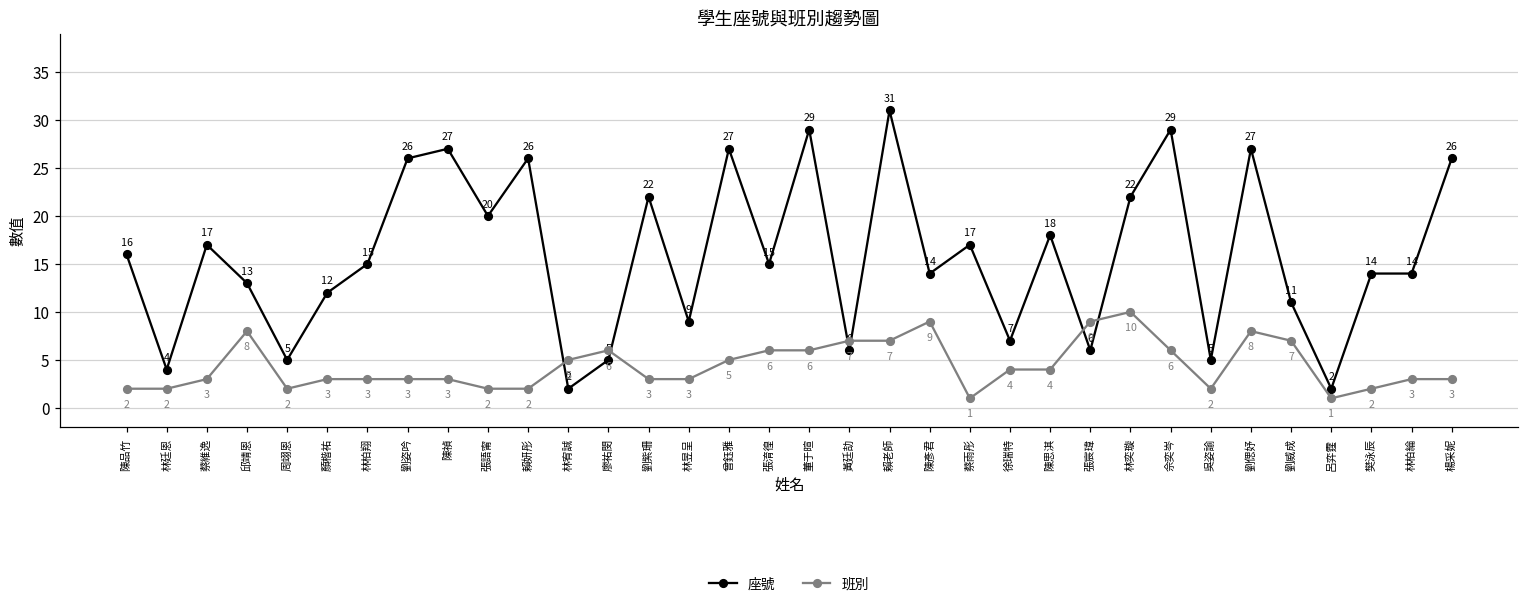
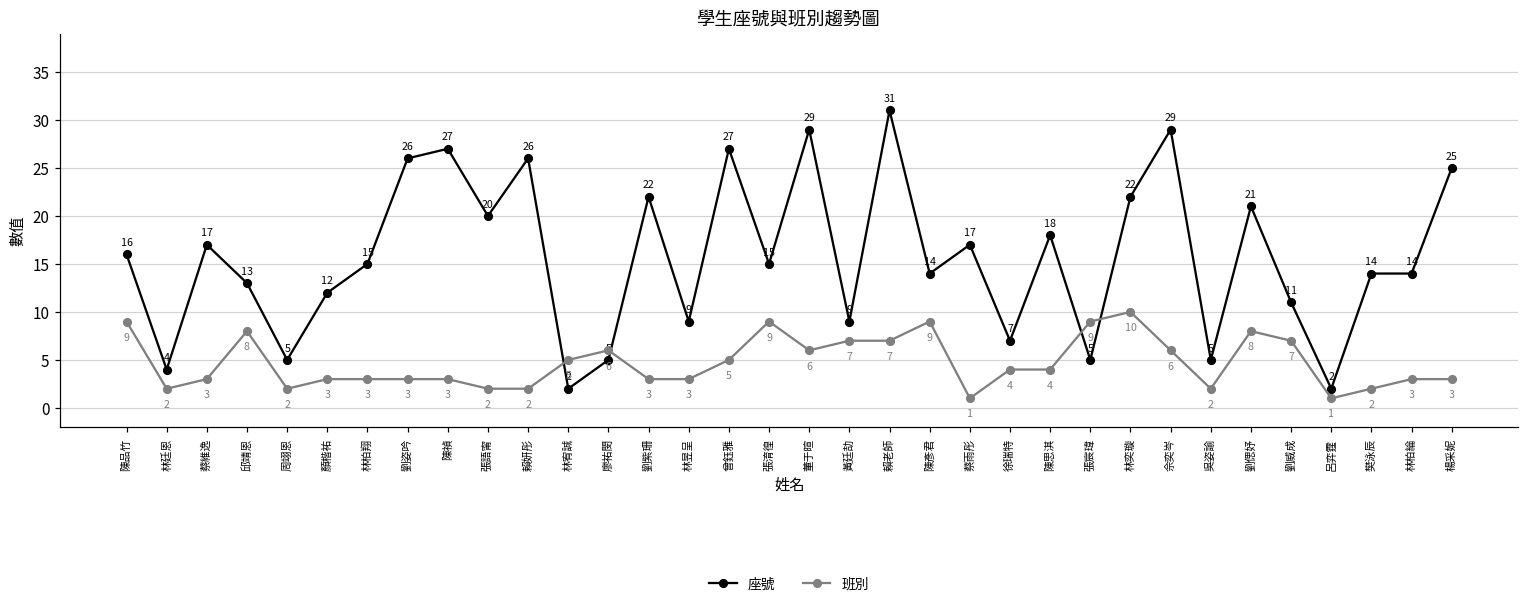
  {
    "座號": {
      "陳品竹": 16,
      "林廷恩": 4,
      "蔡維逸": 17,
      "邱靖恩": 13,
      "周翊恩": 5,
      "顏楷祐": 12,
      "林柏翔": 15,
      "劉姿吟": 26,
      "陳禎": 27,
      "張語甯": 20,
      "賴妍彤": 26,
      "劉紫珊": 22,
      "林昱呈": 9,
      "曾鈺雅": 27,
      "張淯徨": 15,
      "董于暄": 29,
-     "黃廷劼": 6,
+     "黃廷劼": 9,
      "賴老師": 31,
      "陳彥君": 14,
      "蔡雨彤": 17,
      "徐瑞特": 7,
      "陳思淇": 18,
-     "張宸瑋": 6,
+     "張宸瑋": 5,
      "林奕璇": 22,
      "佘奕岑": 29,
      "吳姿諭": 5,
-     "劉偲妤": 27,
+     "劉偲妤": 21,
      "劉威成": 11,
      "呂弈霆": 2,
      "樊泳辰": 14,
      "林柏綸": 14,
-     "楊采妮": 26
+     "楊采妮": 25
    },
    "班別": {
-     "陳品竹": 2,
+     "陳品竹": 9,
      "林廷恩": 2,
      "蔡維逸": 3,
      "邱靖恩": 8,
      "周翊恩": 2,
      "顏楷祐": 3,
      "林柏翔": 3,
      "劉姿吟": 3,
      "陳禎": 3,
      "張語甯": 2,
      "賴妍彤": 2,
      "劉紫珊": 3,
      "林昱呈": 3,
      "曾鈺雅": 5,
-     "張淯徨": 6,
+     "張淯徨": 9,
      "董于暄": 6,
      "黃廷劼": 7,
      "賴老師": 7,
      "陳彥君": 9,
      "蔡雨彤": 1,
      "徐瑞特": 4,
      "陳思淇": 4,
      "張宸瑋": 9,
      "林奕璇": 10,
      "佘奕岑": 6,
      "吳姿諭": 2,
      "劉偲妤": 8,
      "劉威成": 7,
      "呂弈霆": 1,
      "樊泳辰": 2,
      "林柏綸": 3,
      "楊采妮": 3
    }
  }
